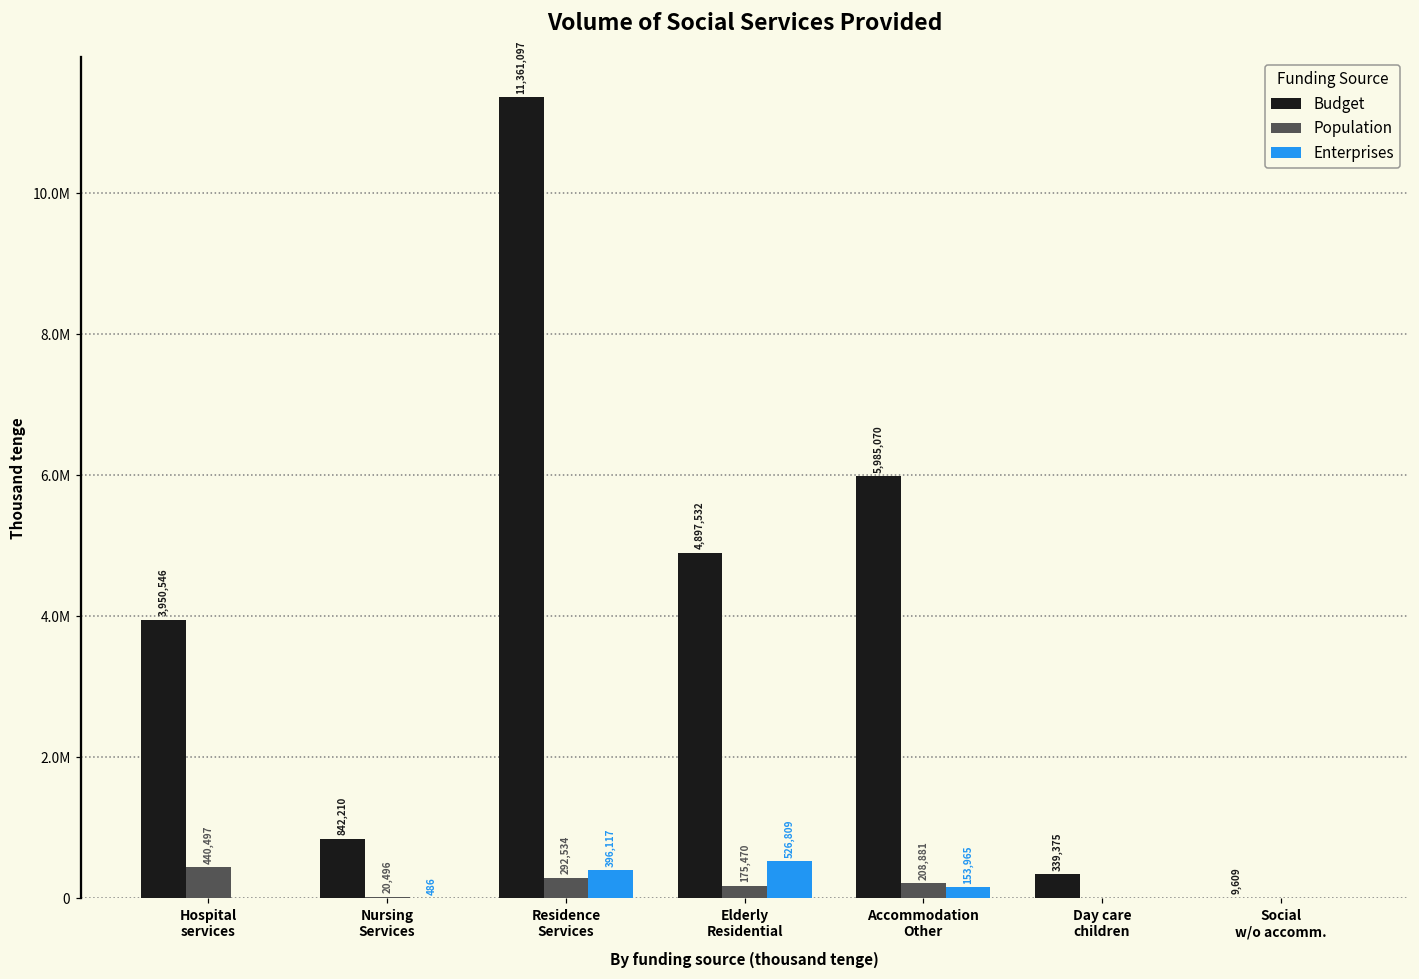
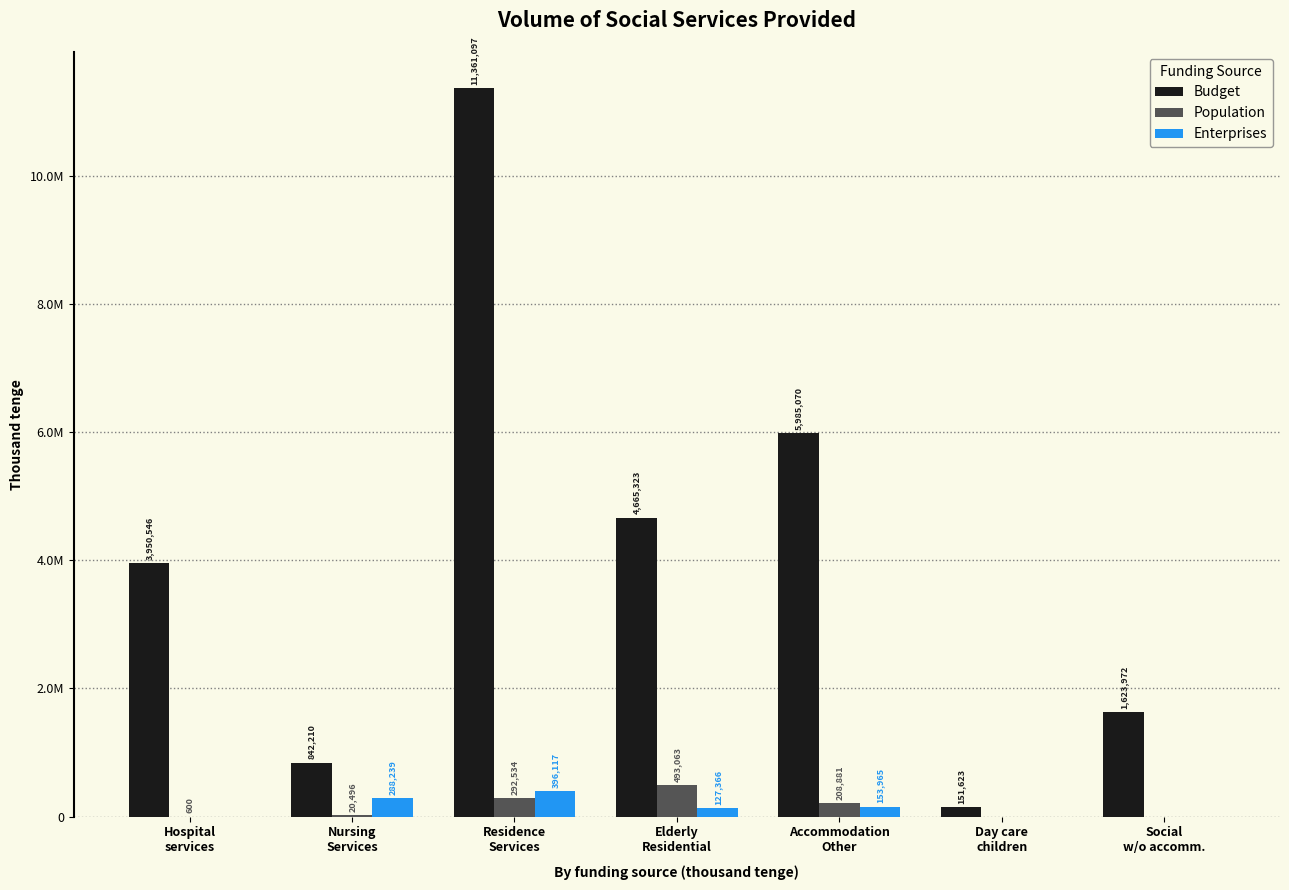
  {
    "Budget": {
      "Hospital services": "3,950,546",
      "Nursing Services": "842,210",
      "Residence Services": "11,361,097",
-     "Elderly Residential": "4,897,532",
+     "Elderly Residential": "4,665,323",
      "Accommodation Other": "5,985,070",
-     "Day care children": "339,375",
-     "Social w/o accomm.": "9,609"
+     "Day care children": "151,623",
+     "Social w/o accomm.": "1,623,972"
    },
    "Population": {
-     "Hospital services": "440,497",
+     "Hospital services": "600",
      "Nursing Services": "20,496",
      "Residence Services": "292,534",
-     "Elderly Residential": "175,470",
+     "Elderly Residential": "493,063",
      "Accommodation Other": "208,881"
    },
    "Enterprises": {
-     "Nursing Services": "486",
+     "Nursing Services": "288,239",
      "Residence Services": "396,117",
-     "Elderly Residential": "526,809",
+     "Elderly Residential": "127,366",
      "Accommodation Other": "153,965"
    }
  }
